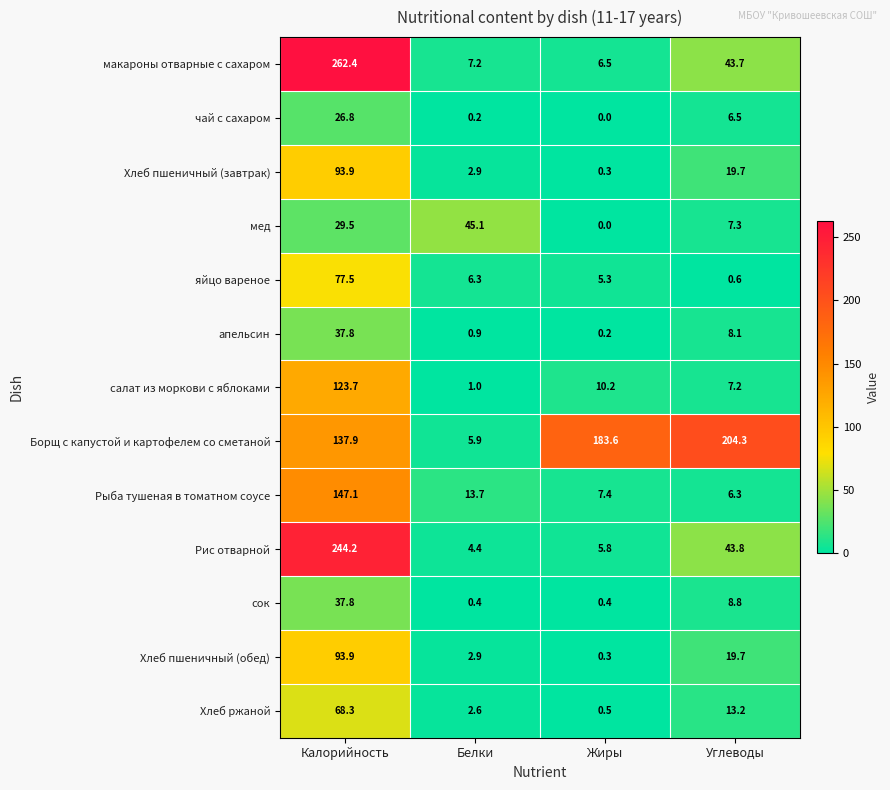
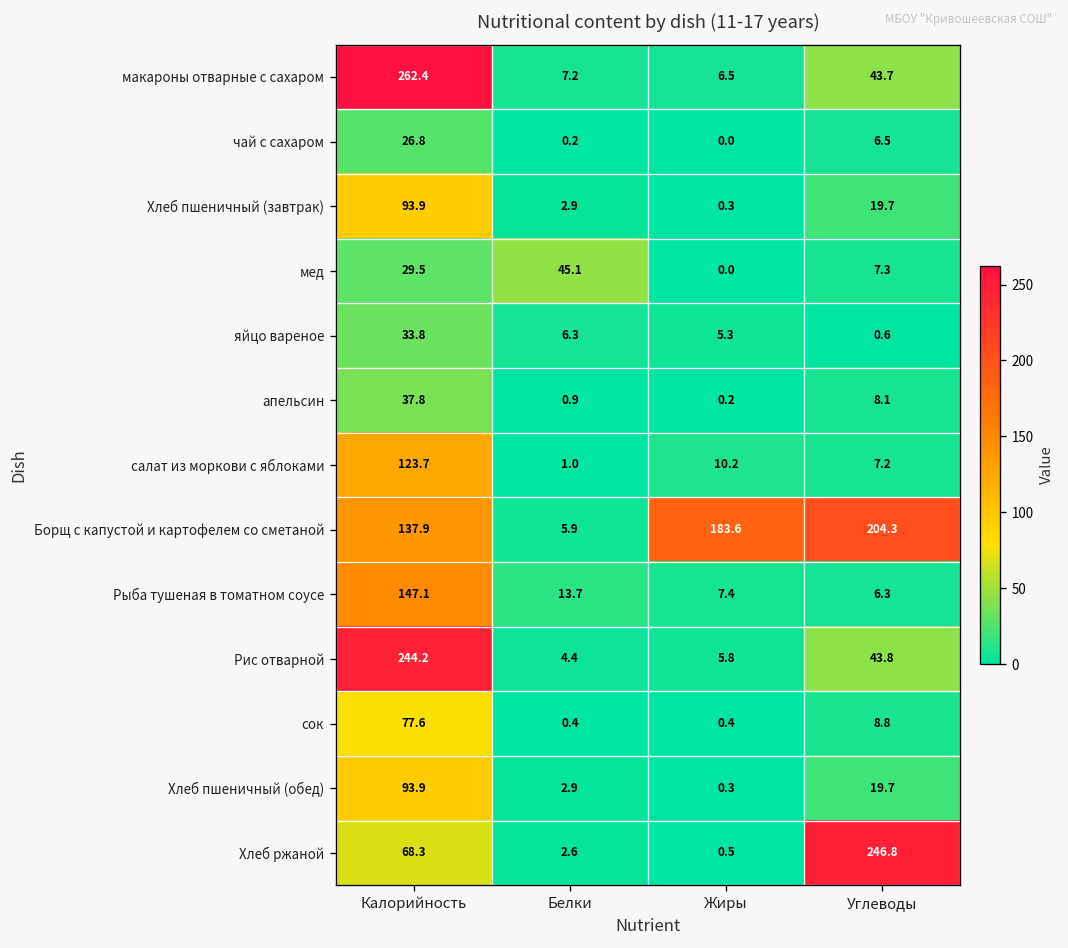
  {
    "макароны отварные с сахаром": {
      "Калорийность": 262.4,
      "Белки": 7.2,
      "Жиры": 6.5,
      "Углеводы": 43.7
    },
    "чай с сахаром": {
      "Калорийность": 26.8,
      "Белки": 0.2,
      "Жиры": 0.0,
      "Углеводы": 6.5
    },
    "Хлеб пшеничный (завтрак)": {
      "Калорийность": 93.9,
      "Белки": 2.9,
      "Жиры": 0.3,
      "Углеводы": 19.7
    },
    "мед": {
      "Калорийность": 29.5,
      "Белки": 45.1,
      "Жиры": 0.0,
      "Углеводы": 7.3
    },
    "яйцо вареное": {
-     "Калорийность": 77.5,
+     "Калорийность": 33.8,
      "Белки": 6.3,
      "Жиры": 5.3,
      "Углеводы": 0.6
    },
    "апельсин": {
      "Калорийность": 37.8,
      "Белки": 0.9,
      "Жиры": 0.2,
      "Углеводы": 8.1
    },
    "салат из моркови с яблоками": {
      "Калорийность": 123.7,
      "Белки": 1.0,
      "Жиры": 10.2,
      "Углеводы": 7.2
    },
    "Борщ с капустой и картофелем со сметаной": {
      "Калорийность": 137.9,
      "Белки": 5.9,
      "Жиры": 183.6,
      "Углеводы": 204.3
    },
    "Рыба тушеная в томатном соусе": {
      "Калорийность": 147.1,
      "Белки": 13.7,
      "Жиры": 7.4,
      "Углеводы": 6.3
    },
    "Рис отварной": {
      "Калорийность": 244.2,
      "Белки": 4.4,
      "Жиры": 5.8,
      "Углеводы": 43.8
    },
    "сок": {
-     "Калорийность": 37.8,
+     "Калорийность": 77.6,
      "Белки": 0.4,
      "Жиры": 0.4,
      "Углеводы": 8.8
    },
    "Хлеб пшеничный (обед)": {
      "Калорийность": 93.9,
      "Белки": 2.9,
      "Жиры": 0.3,
      "Углеводы": 19.7
    },
    "Хлеб ржаной": {
      "Калорийность": 68.3,
      "Белки": 2.6,
      "Жиры": 0.5,
-     "Углеводы": 13.2
+     "Углеводы": 246.8
    }
  }
